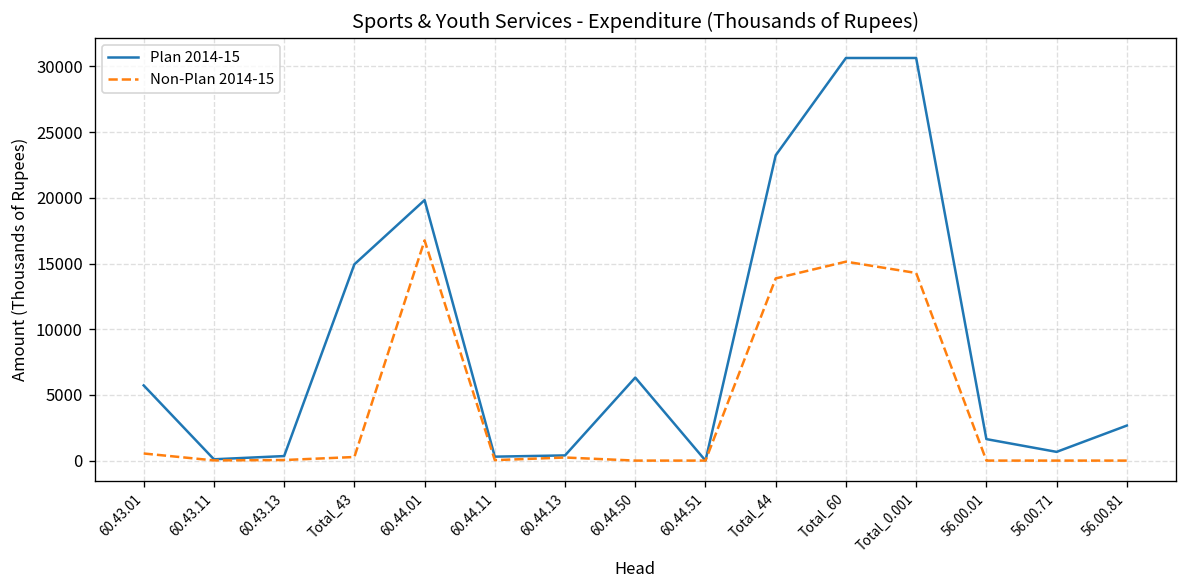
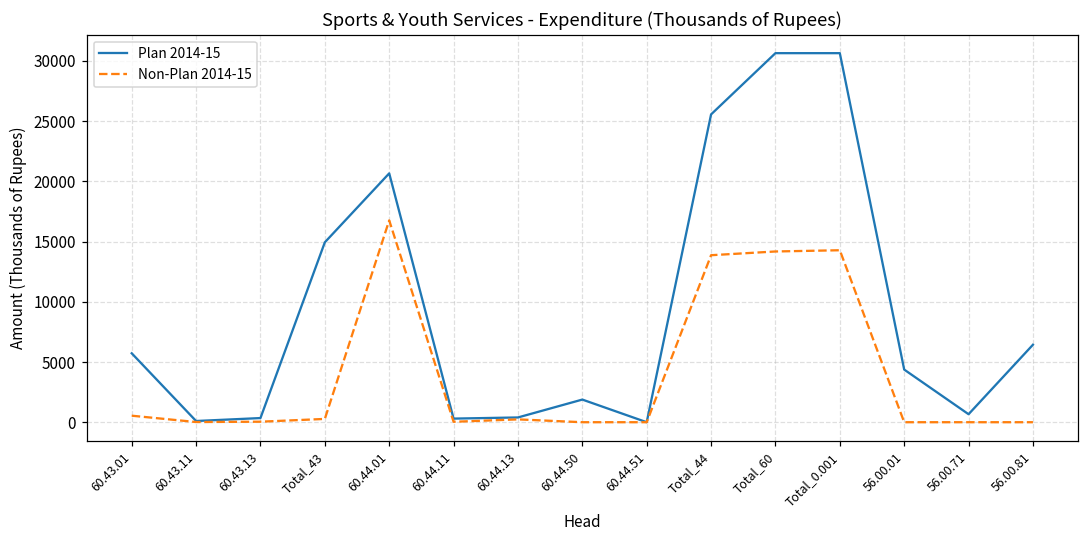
  {
    "Plan 2014-15": {
      "60.43.01": 5700,
      "60.43.13": 300,
      "Total_43": 14900,
-     "60.44.01": 19800,
+     "60.44.01": 20700,
      "60.44.11": 300,
-     "60.44.50": 6300,
-     "Total_44": 23200,
+     "60.44.50": 1900,
+     "Total_44": 25600,
      "Total_60": 30600,
      "Total_0.001": 30600,
-     "56.00.01": 1600,
+     "56.00.01": 4400,
      "56.00.71": 700,
-     "56.00.81": 2700
+     "56.00.81": 6400
    },
    "Non-Plan 2014-15": {
      "60.43.01": 500,
      "60.43.13": 0,
      "Total_43": 300,
      "60.44.01": 16800,
      "60.44.11": 0,
      "60.44.50": 0,
      "Total_44": 13900,
-     "Total_60": 15100,
+     "Total_60": 14200,
      "Total_0.001": 14300,
      "56.00.01": 0,
      "56.00.71": 0,
      "56.00.81": 0
    }
  }
